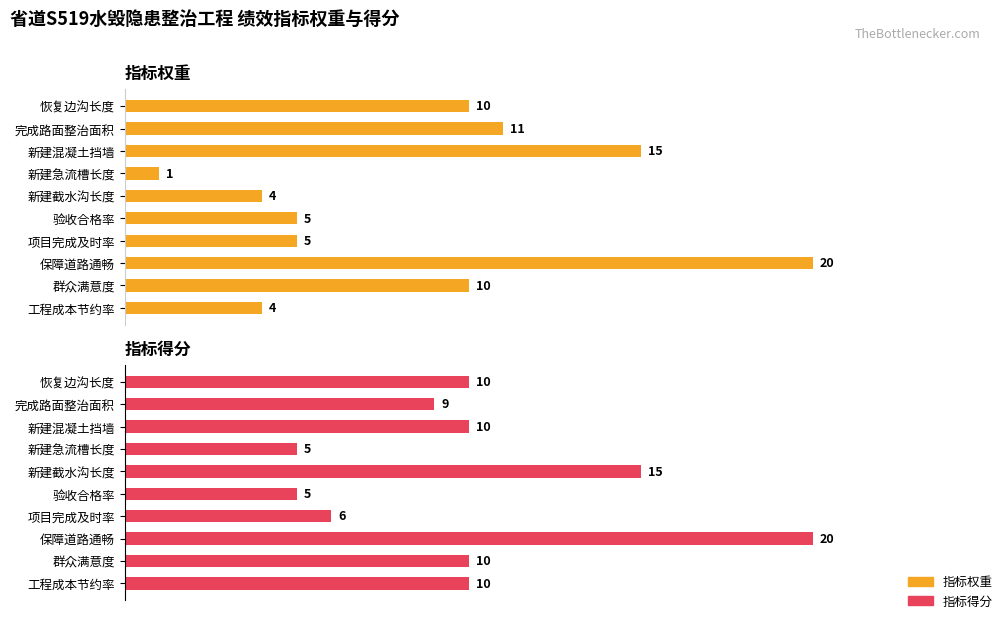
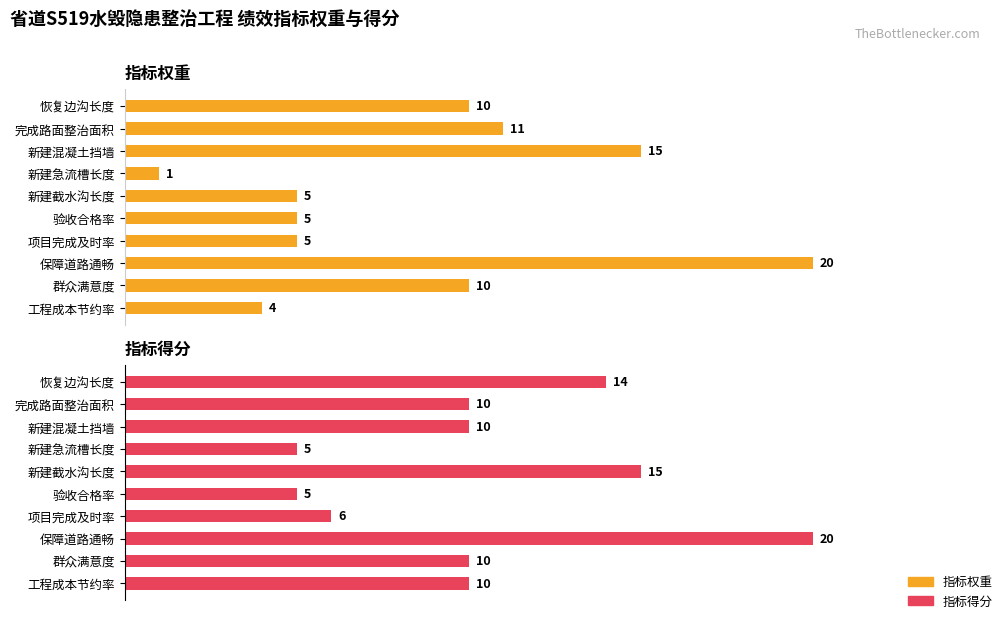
  {
    "指标权重": {
      "恢复边沟长度": 10,
      "完成路面整治面积": 11,
      "新建混凝土挡墙": 15,
      "新建急流槽长度": 1,
-     "新建截水沟长度": 4,
+     "新建截水沟长度": 5,
      "验收合格率": 5,
      "项目完成及时率": 5,
      "保障道路通畅": 20,
      "群众满意度": 10,
      "工程成本节约率": 4
    },
    "指标得分": {
-     "恢复边沟长度": 10,
-     "完成路面整治面积": 9,
+     "恢复边沟长度": 14,
+     "完成路面整治面积": 10,
      "新建混凝土挡墙": 10,
      "新建急流槽长度": 5,
      "新建截水沟长度": 15,
      "验收合格率": 5,
      "项目完成及时率": 6,
      "保障道路通畅": 20,
      "群众满意度": 10,
      "工程成本节约率": 10
    }
  }
